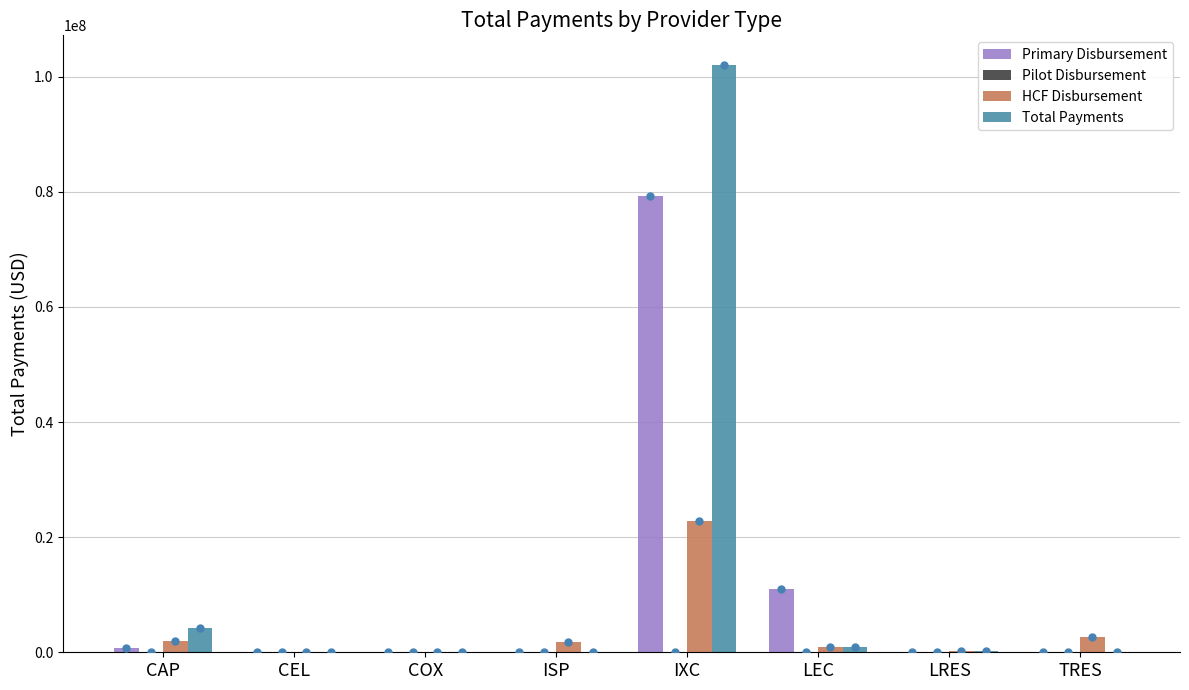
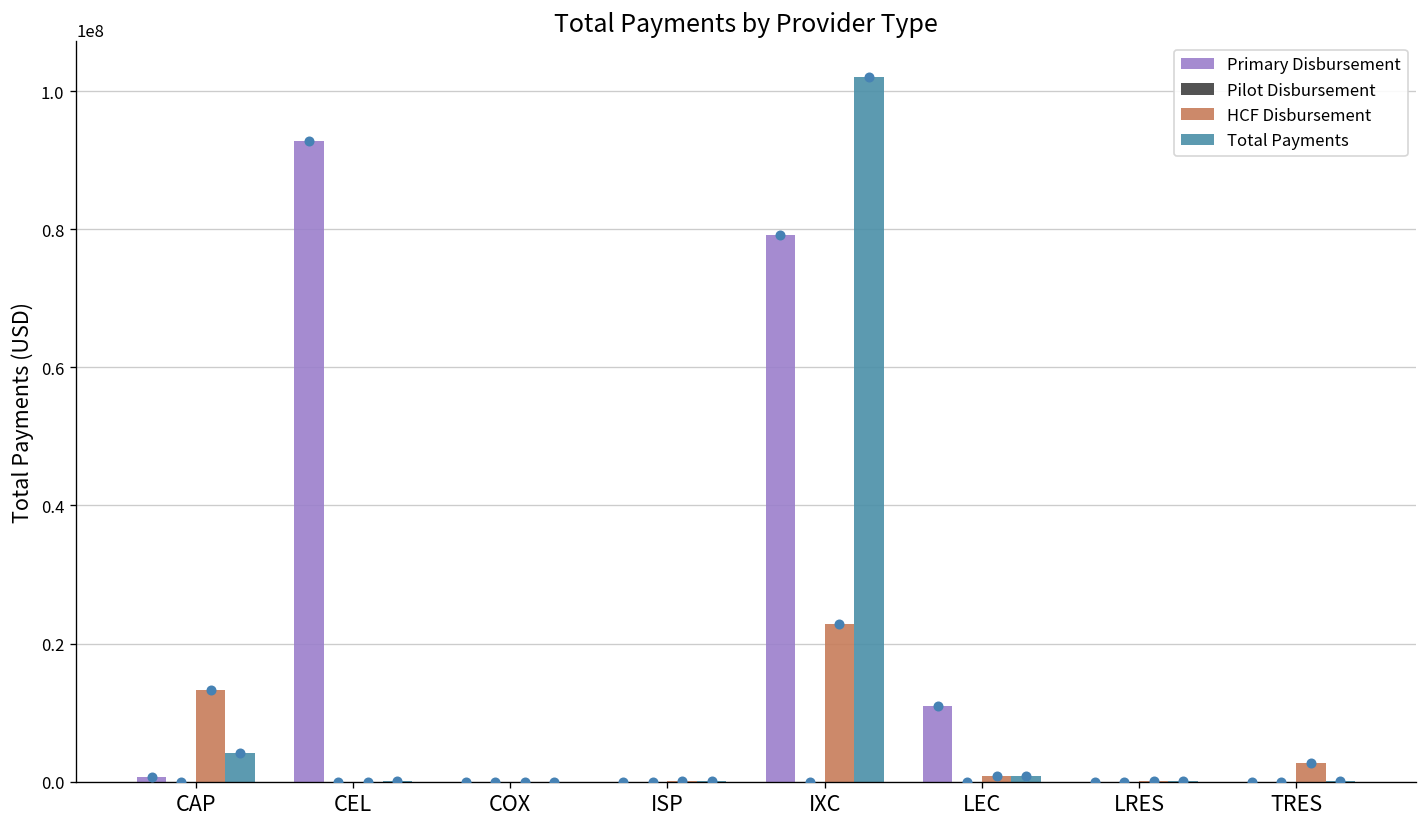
  {
    "Primary Disbursement": {
      "CAP": 1000000,
-     "CEL": 0,
+     "CEL": 93000000,
      "COX": 0,
      "IXC": 79000000,
      "LEC": 11000000,
      "LRES": 0,
      "TRES": 0
    },
    "Pilot Disbursement": {
      "CAP": 0,
      "CEL": 0,
      "COX": 0,
      "ISP": 0,
      "IXC": 0,
      "LEC": 0,
      "LRES": 0,
      "TRES": 0
    },
    "HCF Disbursement": {
-     "CAP": 2000000,
+     "CAP": 13000000,
      "CEL": 0,
-     "ISP": 2000000,
+     "ISP": 0,
      "IXC": 23000000,
      "LEC": 1000000,
      "TRES": 3000000
    }
  }
